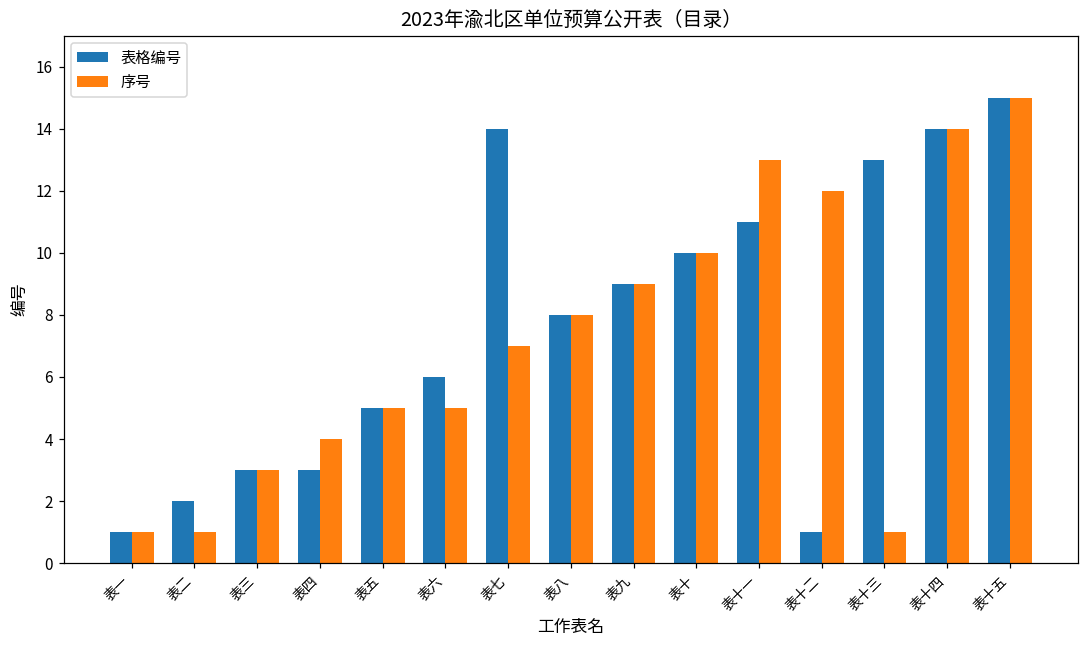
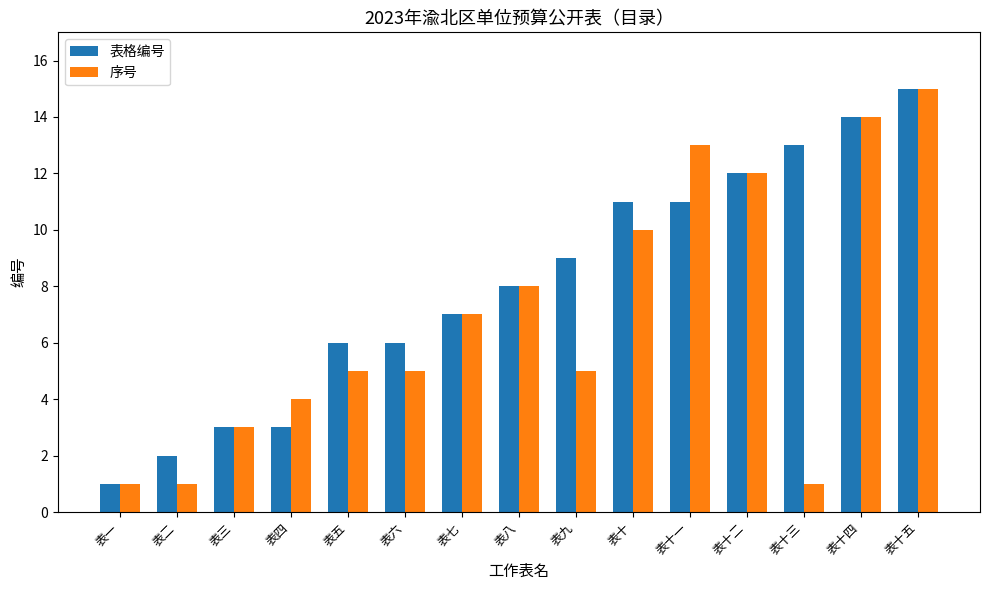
  {
    "表格编号": {
      "表一": 1,
      "表二": 2,
      "表三": 3,
      "表四": 3,
-     "表五": 5,
+     "表五": 6,
      "表六": 6,
-     "表七": 14,
+     "表七": 7,
      "表八": 8,
      "表九": 9,
-     "表十": 10,
+     "表十": 11,
      "表十一": 11,
-     "表十二": 1,
+     "表十二": 12,
      "表十三": 13,
      "表十四": 14,
      "表十五": 15
    },
    "序号": {
      "表一": 1,
      "表二": 1,
      "表三": 3,
      "表四": 4,
      "表五": 5,
      "表六": 5,
      "表七": 7,
      "表八": 8,
-     "表九": 9,
+     "表九": 5,
      "表十": 10,
      "表十一": 13,
      "表十二": 12,
      "表十三": 1,
      "表十四": 14,
      "表十五": 15
    }
  }
